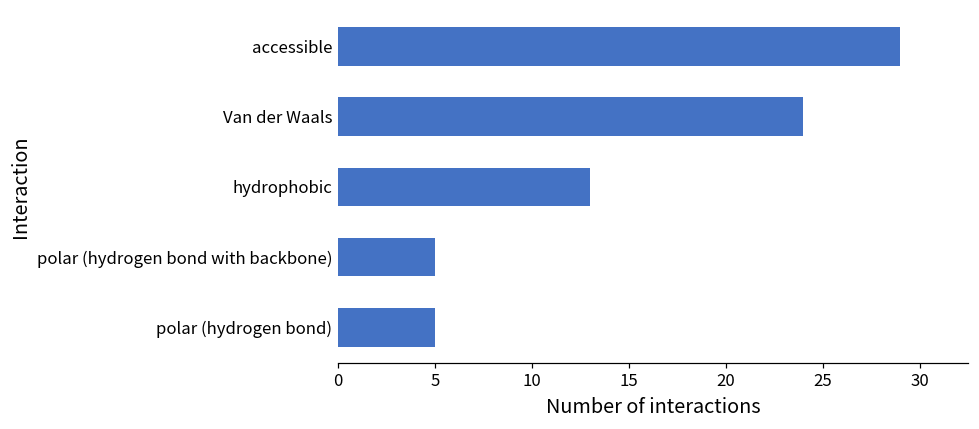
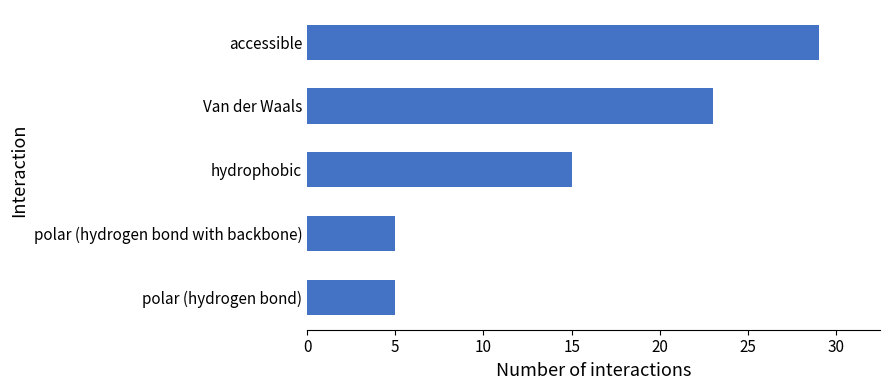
  {
    "accessible": 29,
-   "Van der Waals": 24,
-   "hydrophobic": 13,
+   "Van der Waals": 23,
+   "hydrophobic": 15,
    "polar (hydrogen bond with backbone)": 5,
    "polar (hydrogen bond)": 5
  }
